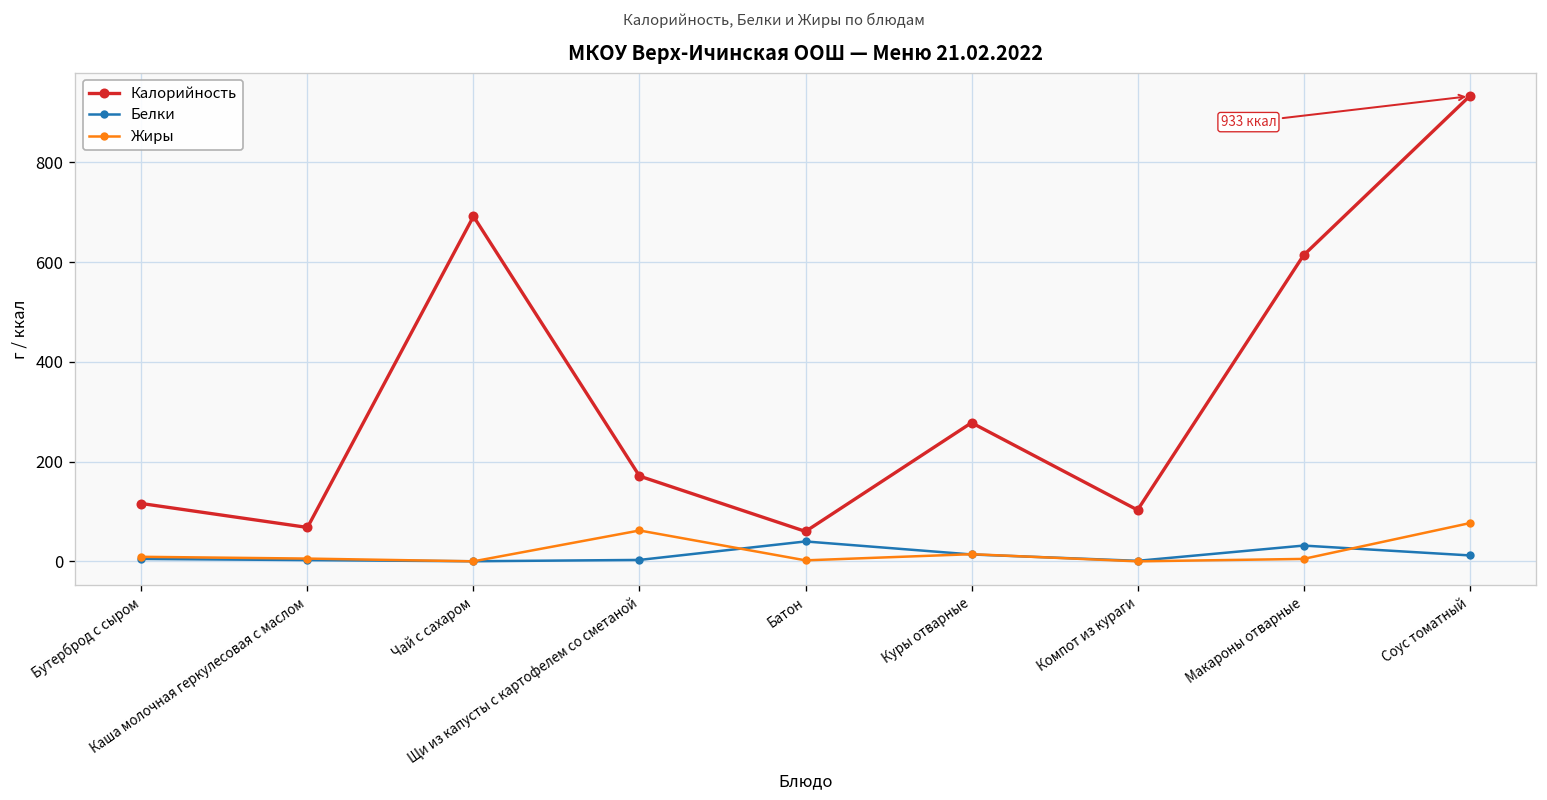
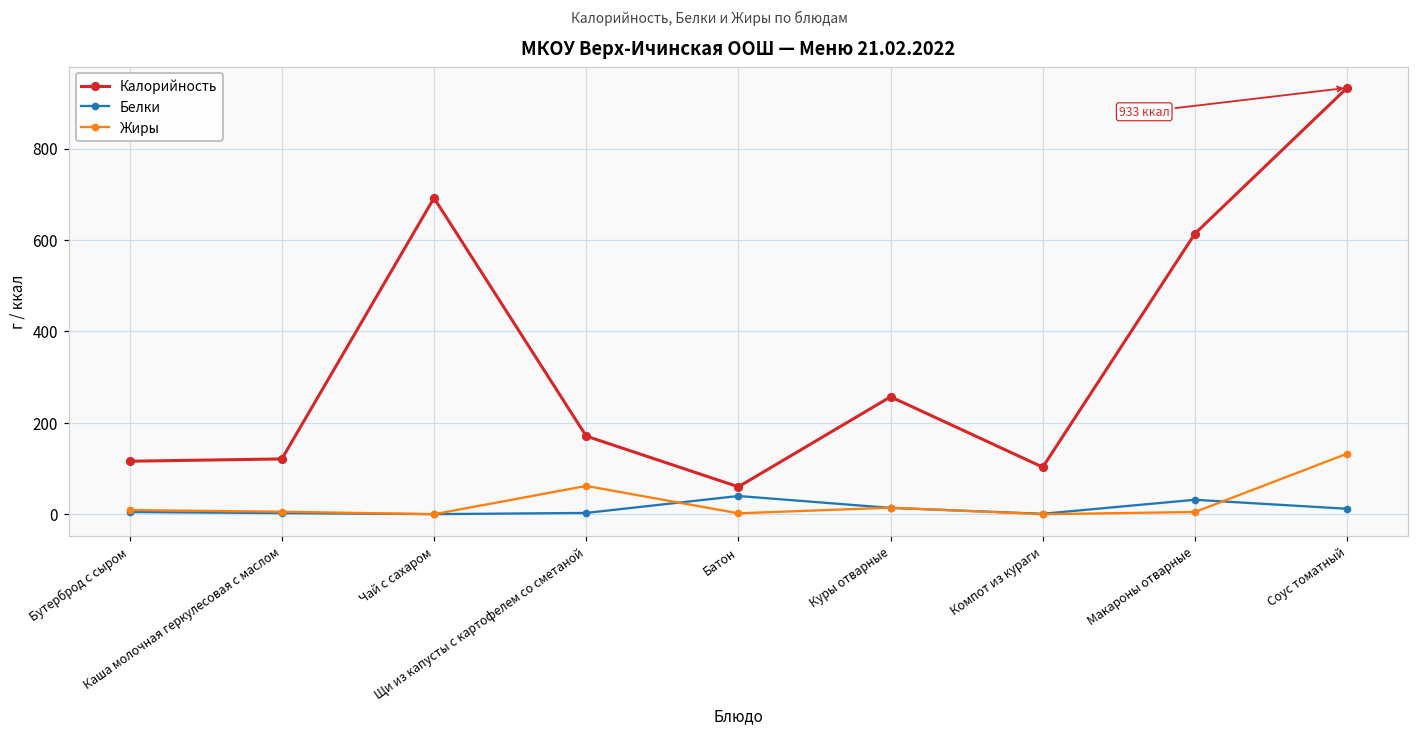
  {
    "Калорийность": {
      "Бутерброд с сыром": 120,
-     "Каша молочная геркулесовая с маслом": 70,
+     "Каша молочная геркулесовая с маслом": 120,
      "Чай с сахаром": 690,
      "Щи из капусты с картофелем со сметаной": 170,
      "Батон": 60,
-     "Куры отварные": 280,
+     "Куры отварные": 260,
      "Компот из кураги": 100,
      "Макароны отварные": 610
    },
    "Белки": {
      "Щи из капусты с картофелем со сметаной": 0,
      "Батон": 40,
      "Макароны отварные": 30,
      "Соус томатный": 10
    },
    "Жиры": {
      "Щи из капусты с картофелем со сметаной": 60,
      "Батон": 0,
      "Макароны отварные": 0,
-     "Соус томатный": 80
+     "Соус томатный": 130
    }
  }
